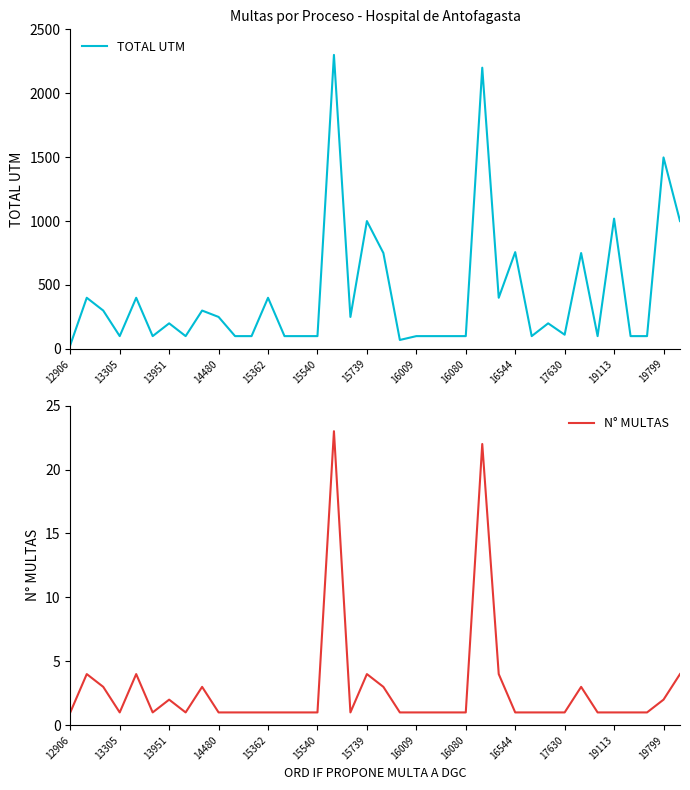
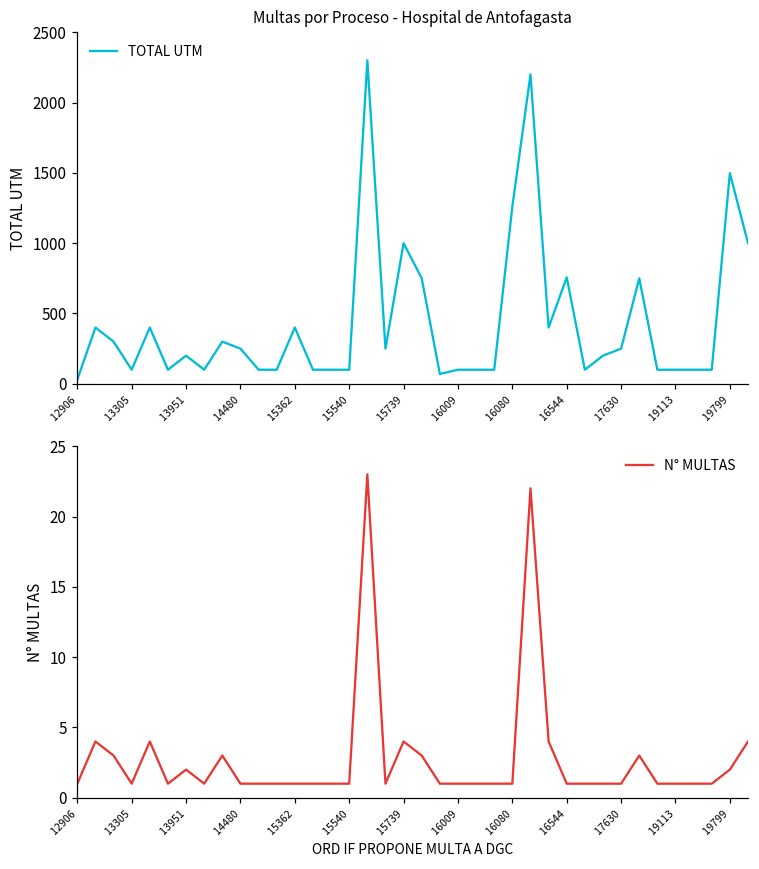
  {
    "Multas por Proceso - Hospital de Antofagasta": {
      "12906": 30,
      "13305": 100,
      "13951": 200,
      "14480": 250,
      "15362": 400,
      "15540": 100,
      "15739": 1000,
      "16009": 100,
-     "16080": 100,
+     "16080": 1260,
      "16544": 760,
-     "17630": 110,
-     "19113": 1020,
+     "17630": 250,
+     "19113": 100,
      "19799": 1500
    }
  }
